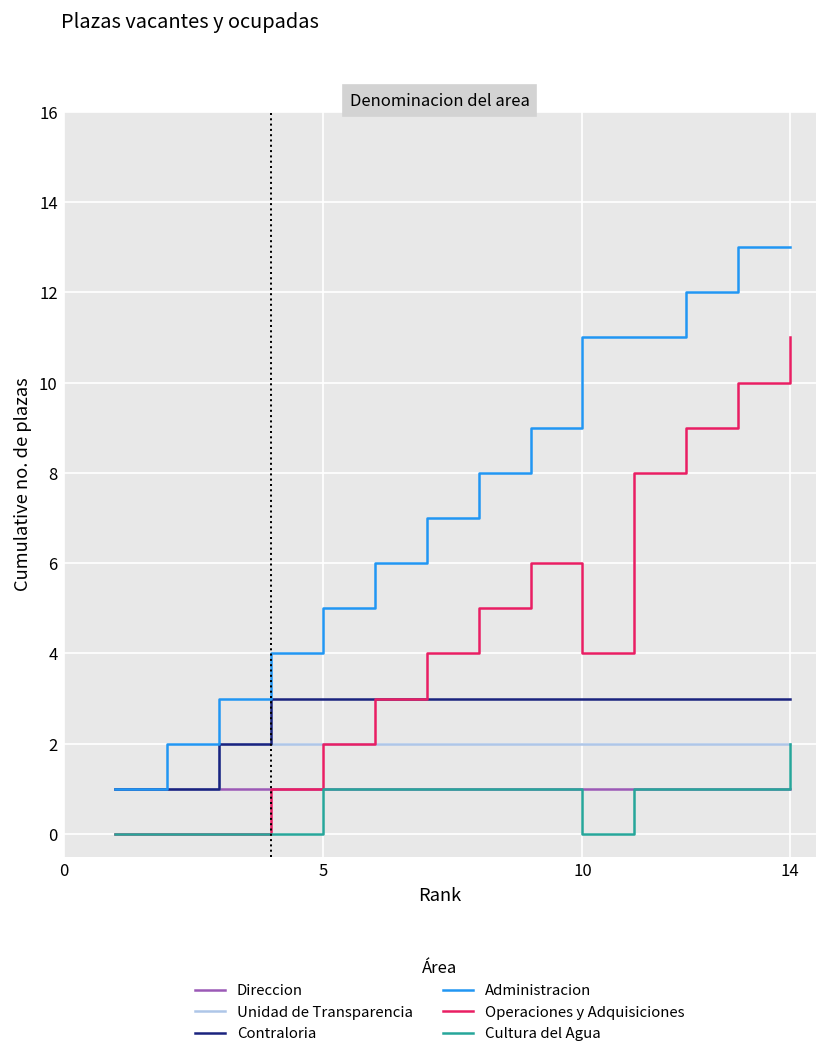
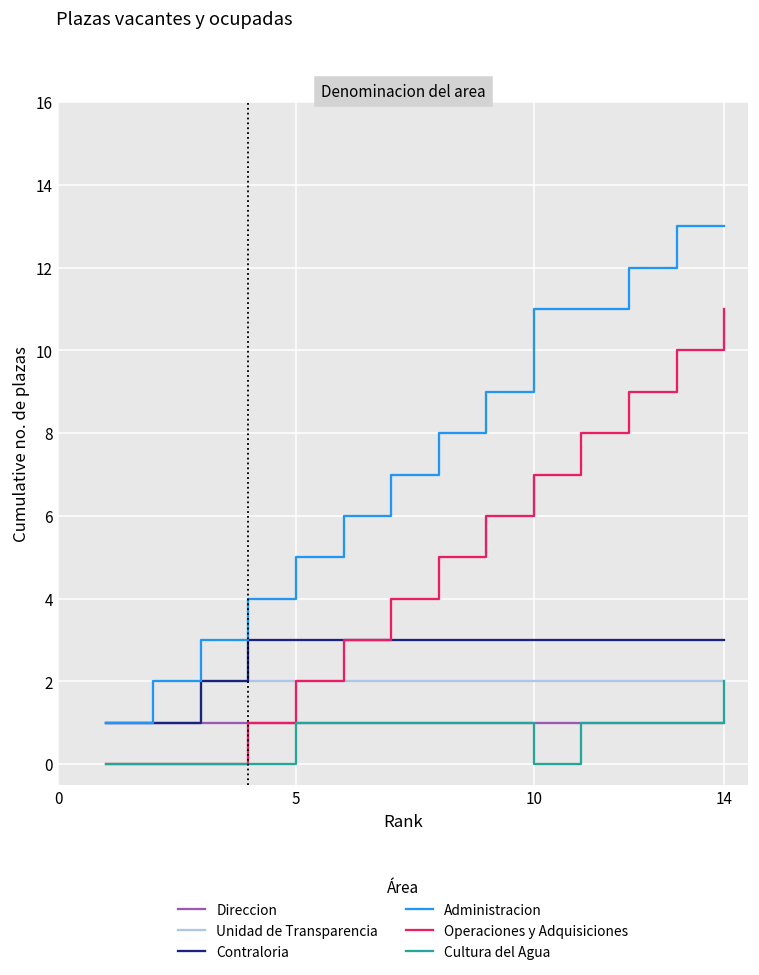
  {
    "Direccion": {
      "10": 1,
      "14": 1
    },
    "Unidad de Transparencia": {
      "10": 2
    },
    "Contraloria": {
      "5": 3,
      "10": 3,
      "14": 3
    },
    "Administracion": {
      "5": 5,
      "10": 11,
      "14": 13
    },
    "Operaciones y Adquisiciones": {
-     "10": 4,
+     "10": 7,
      "14": 11
    },
    "Cultura del Agua": {
      "10": 0
    }
  }
